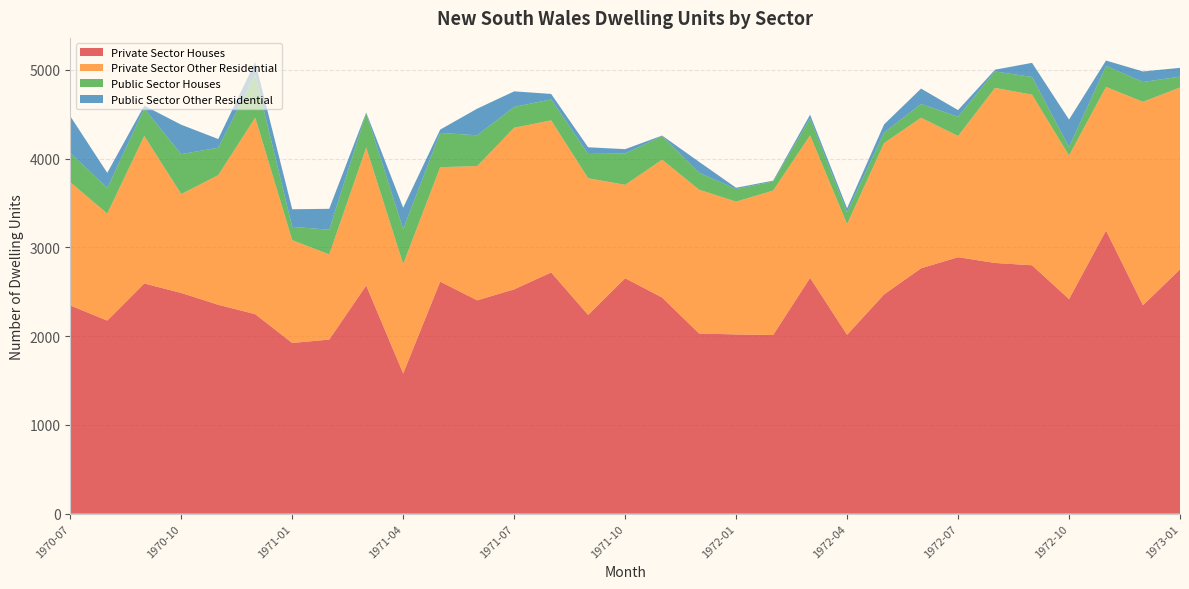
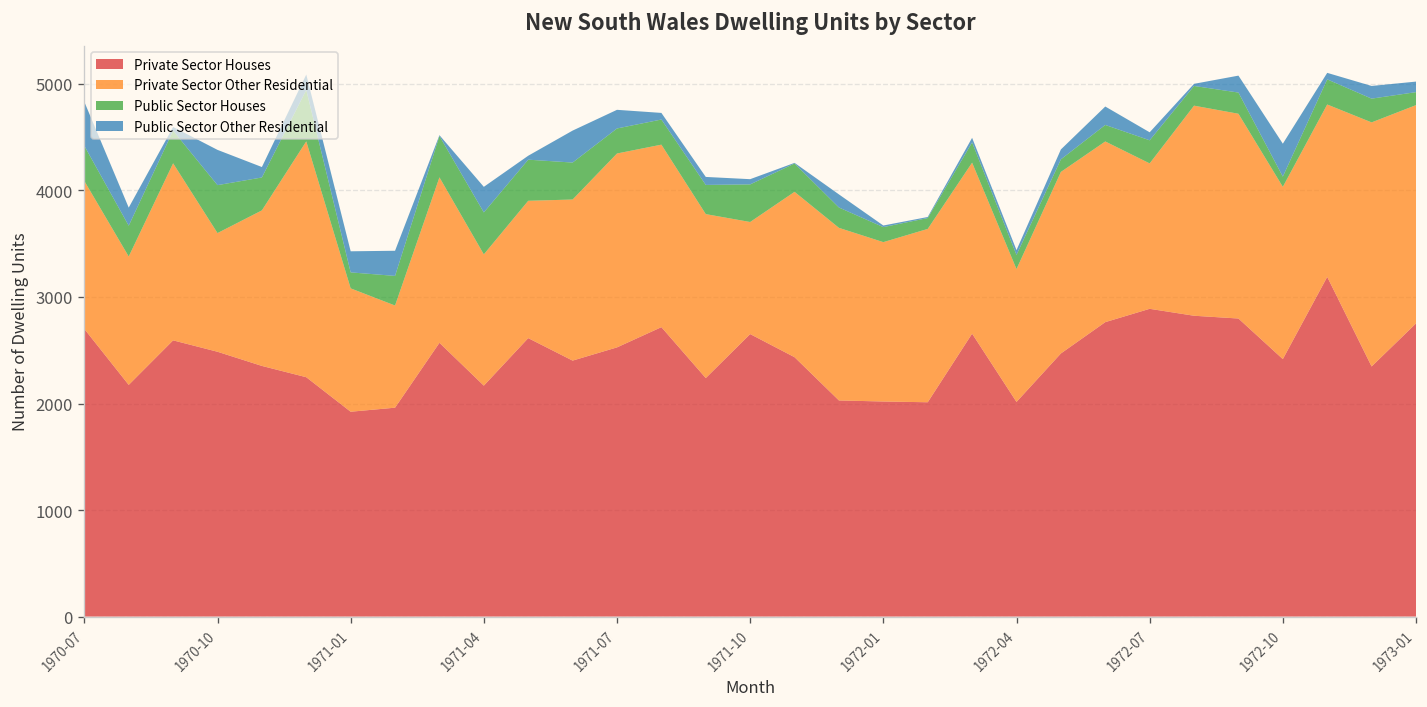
  {
    "Private Sector Houses": {
-     "1970-07": 2300,
+     "1970-07": 2700,
      "1970-10": 2500,
      "1971-01": 1900,
-     "1971-04": 1600,
+     "1971-04": 2200,
      "1971-07": 2500,
      "1971-10": 2700,
      "1972-01": 2000,
      "1972-04": 2000,
      "1972-07": 2900,
      "1972-10": 2400,
      "1973-01": 2800
    },
    "Private Sector Other Residential": {
      "1970-07": 1400,
      "1970-10": 1100,
      "1971-01": 1200,
      "1971-04": 1200,
      "1971-07": 1800,
      "1971-10": 1100,
      "1972-01": 1500,
      "1972-04": 1200,
      "1972-07": 1400,
      "1972-10": 1600,
      "1973-01": 2000
    },
    "Public Sector Houses": {
      "1970-07": 300,
      "1970-10": 500,
      "1971-01": 200,
      "1971-04": 400,
      "1971-07": 200,
      "1971-10": 400,
      "1972-04": 100,
      "1972-07": 200,
      "1972-10": 100,
      "1973-01": 100
    },
    "Public Sector Other Residential": {
      "1970-07": 400,
      "1970-10": 300,
      "1971-01": 200,
      "1971-04": 200,
      "1971-07": 200,
      "1971-10": 0,
      "1972-04": 0,
      "1972-07": 100,
      "1972-10": 300,
      "1973-01": 100
    }
  }
